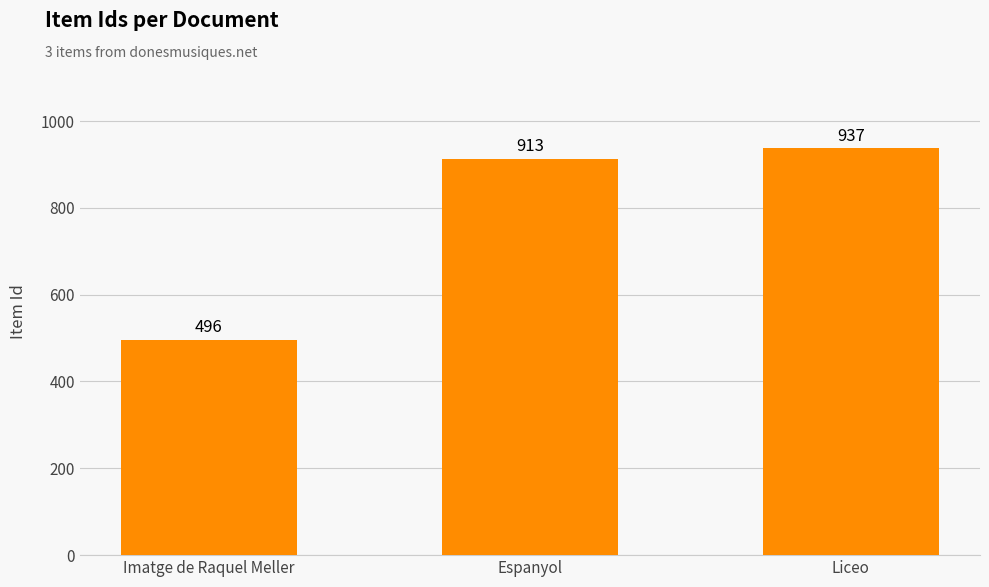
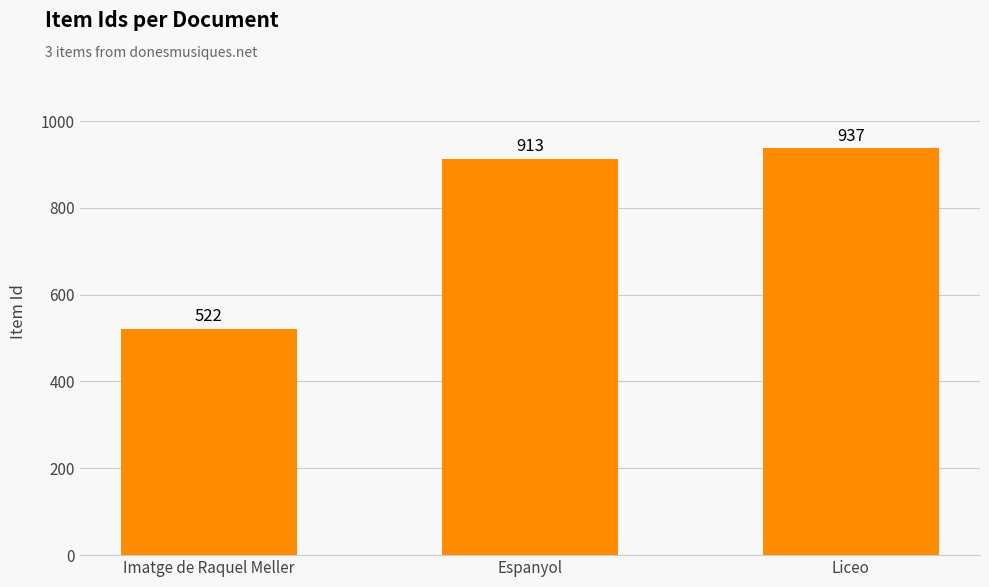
  {
-   "Imatge de Raquel Meller": 496,
+   "Imatge de Raquel Meller": 522,
    "Espanyol": 913,
    "Liceo": 937
  }
